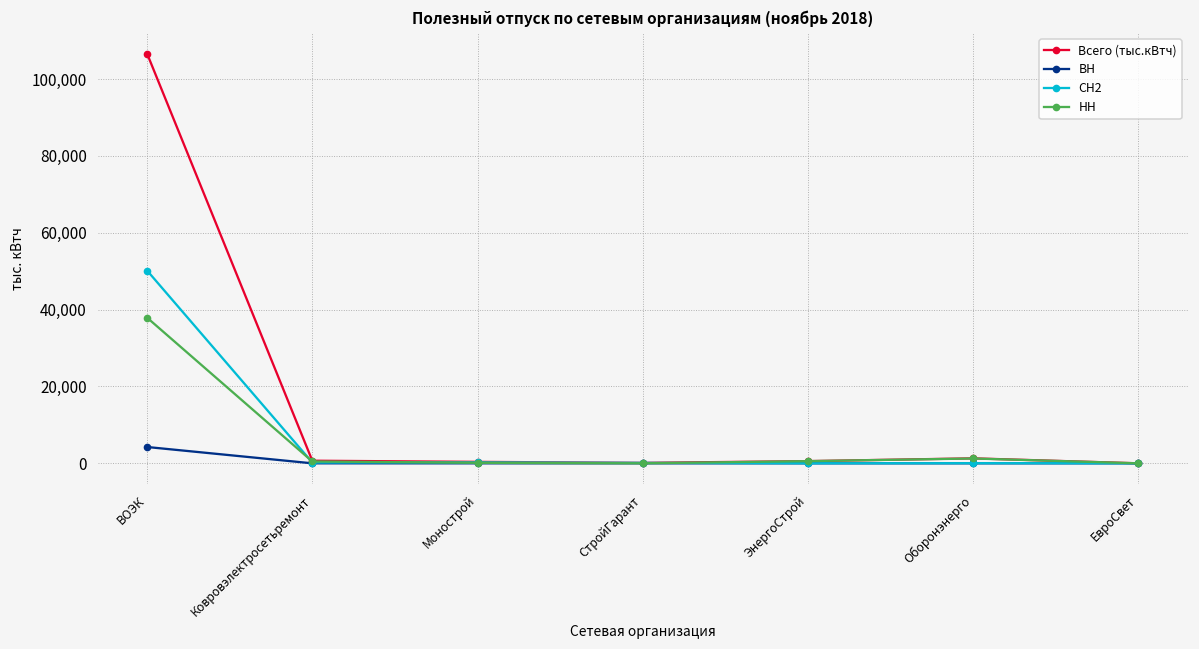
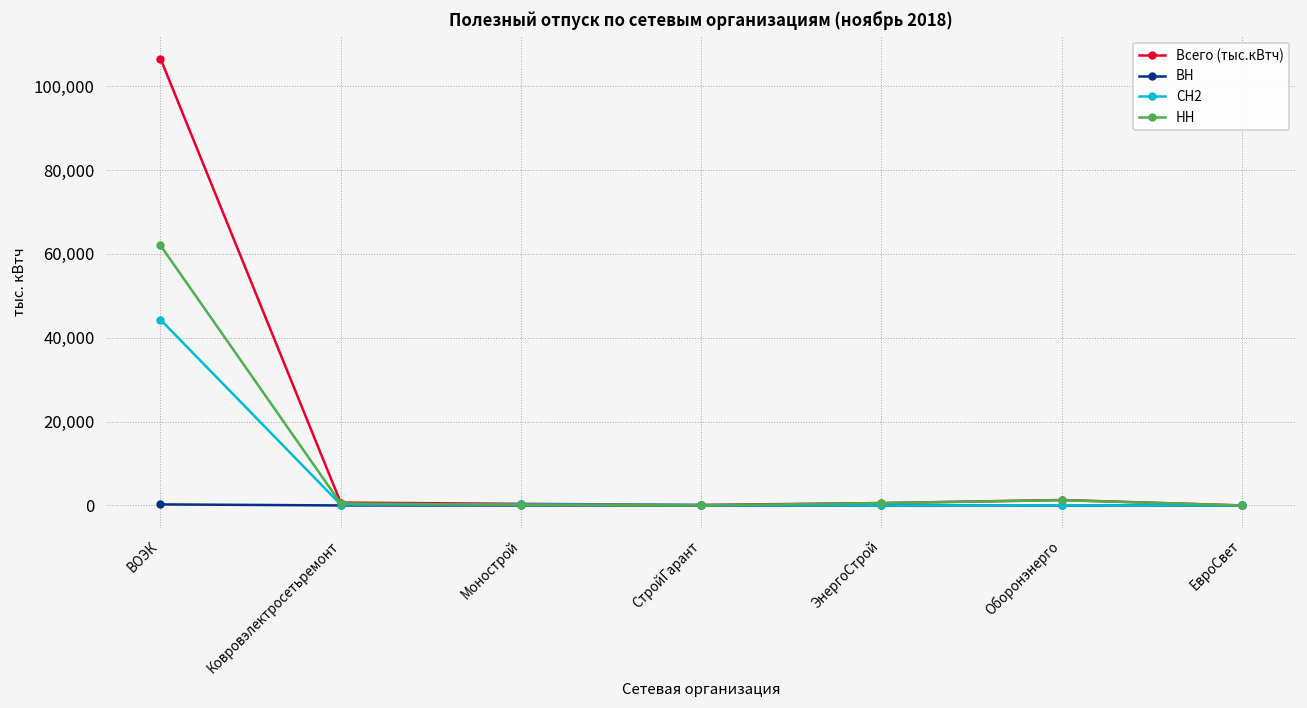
  {
    "Всего (тыс.кВтч)": {
      "ВОЭК": "107,000"
    },
    "ВН": {
-     "ВОЭК": "4,000"
+     "ВОЭК": "0"
    },
    "СН2": {
-     "ВОЭК": "50,000"
+     "ВОЭК": "44,000"
    },
    "НН": {
-     "ВОЭК": "38,000"
+     "ВОЭК": "62,000"
    }
  }
